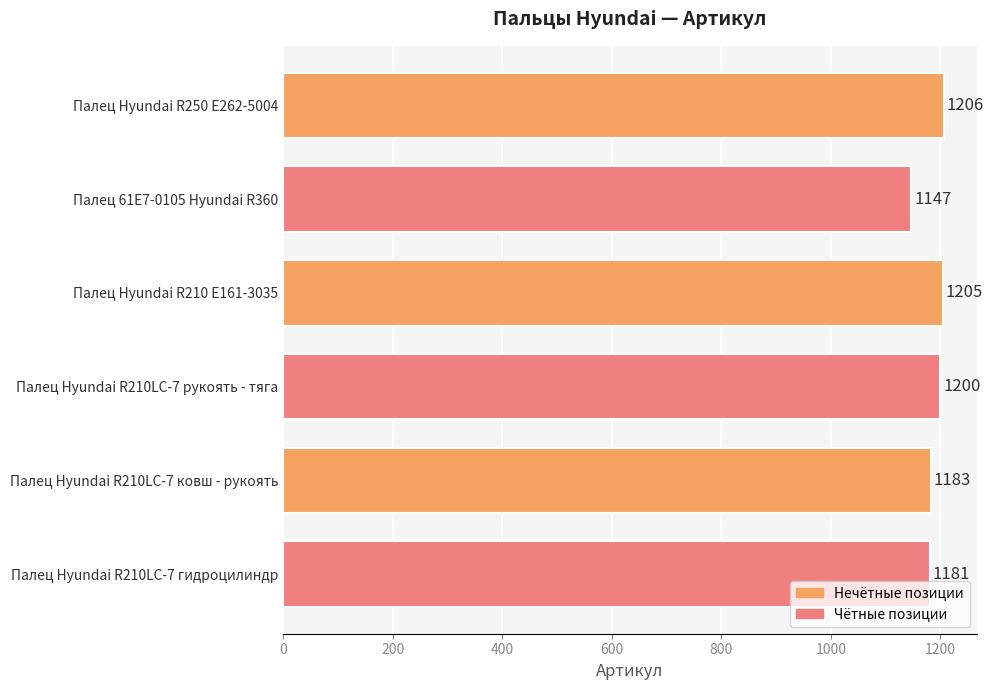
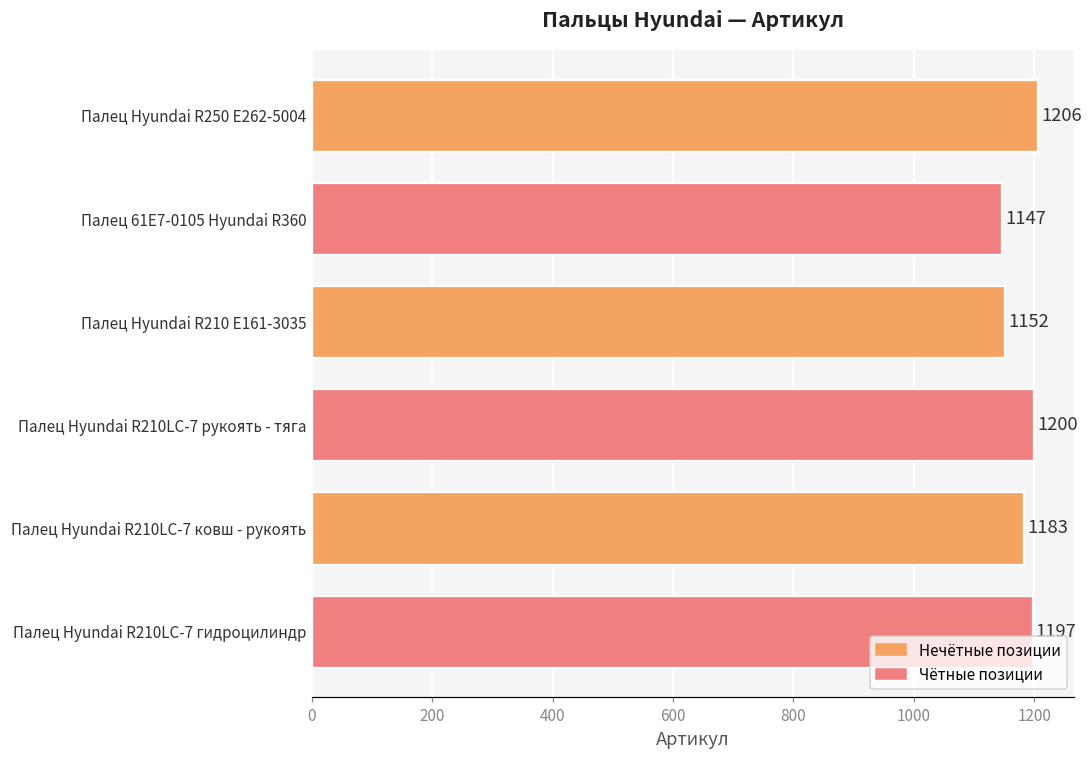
  {
    "Палец Hyundai R250 E262-5004": 1206,
    "Палец 61E7-0105 Hyundai R360": 1147,
-   "Палец Hyundai R210 E161-3035": 1205,
+   "Палец Hyundai R210 E161-3035": 1152,
    "Палец Hyundai R210LC-7 рукоять - тяга": 1200,
    "Палец Hyundai R210LC-7 ковш - рукоять": 1183,
-   "Палец Hyundai R210LC-7 гидроцилиндр": 1180
+   "Палец Hyundai R210LC-7 гидроцилиндр": 1200
  }
